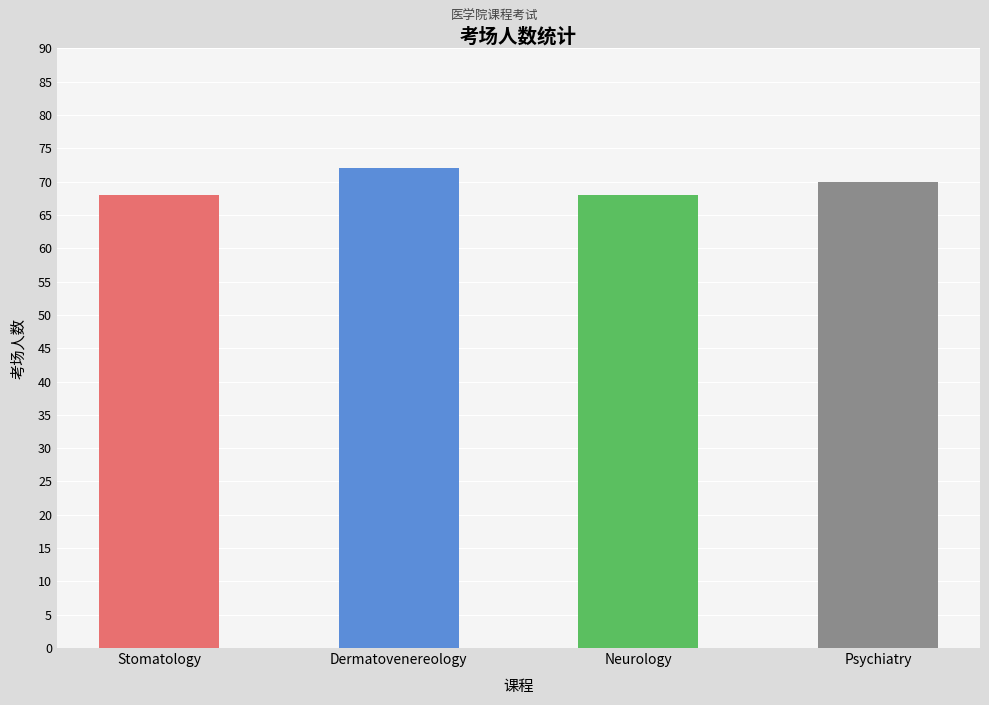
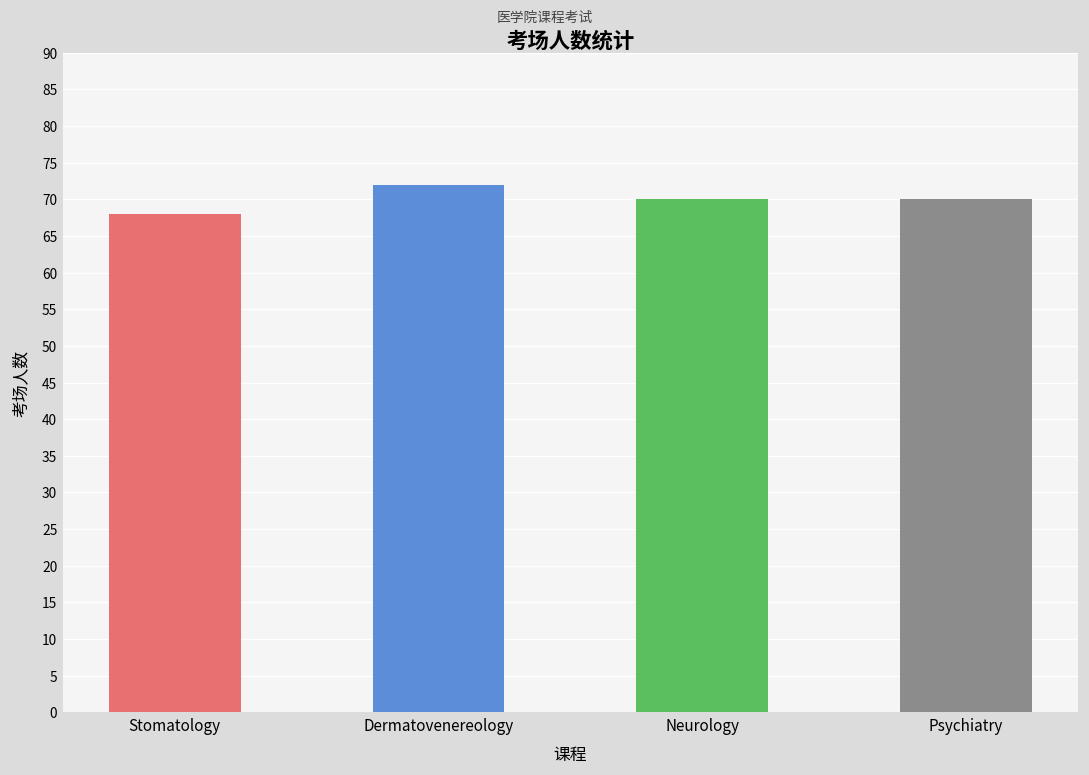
  {
    "Stomatology": 68,
    "Dermatovenereology": 72,
-   "Neurology": 68,
+   "Neurology": 70,
    "Psychiatry": 70
  }
